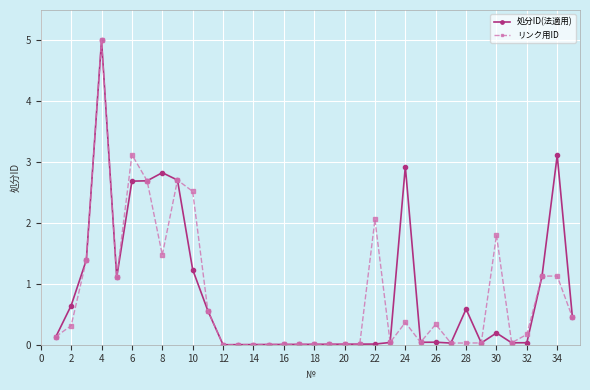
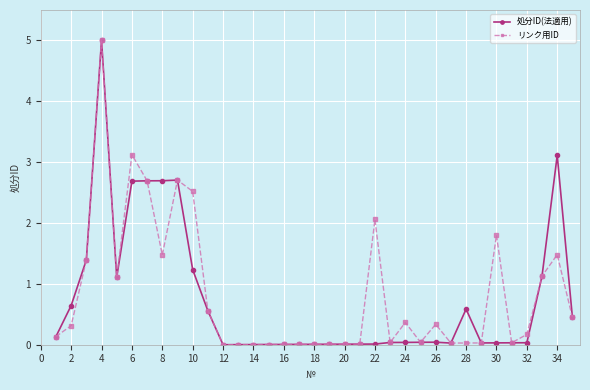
  {
    "処分ID(法適用)": {
      "2": 0.6,
      "6": 2.7,
-     "8": 2.8,
+     "8": 2.7,
      "10": 1.2,
      "22": 0.0,
-     "24": 2.9,
+     "24": 0.0,
      "26": 0.0,
      "28": 0.6,
-     "30": 0.2,
+     "30": 0.0,
      "32": 0.0,
      "34": 3.1
    },
    "リンク用ID": {
      "2": 0.3,
      "6": 3.1,
      "8": 1.5,
      "10": 2.5,
      "22": 2.1,
      "24": 0.4,
      "26": 0.3,
      "28": 0.0,
      "30": 1.8,
      "32": 0.2,
-     "34": 1.1
+     "34": 1.5
    }
  }
